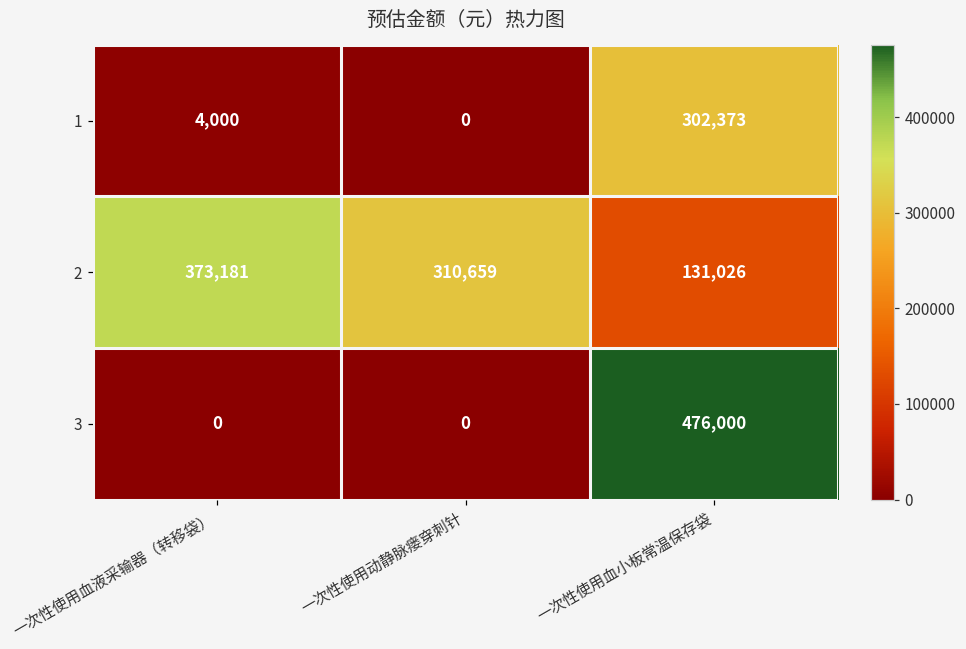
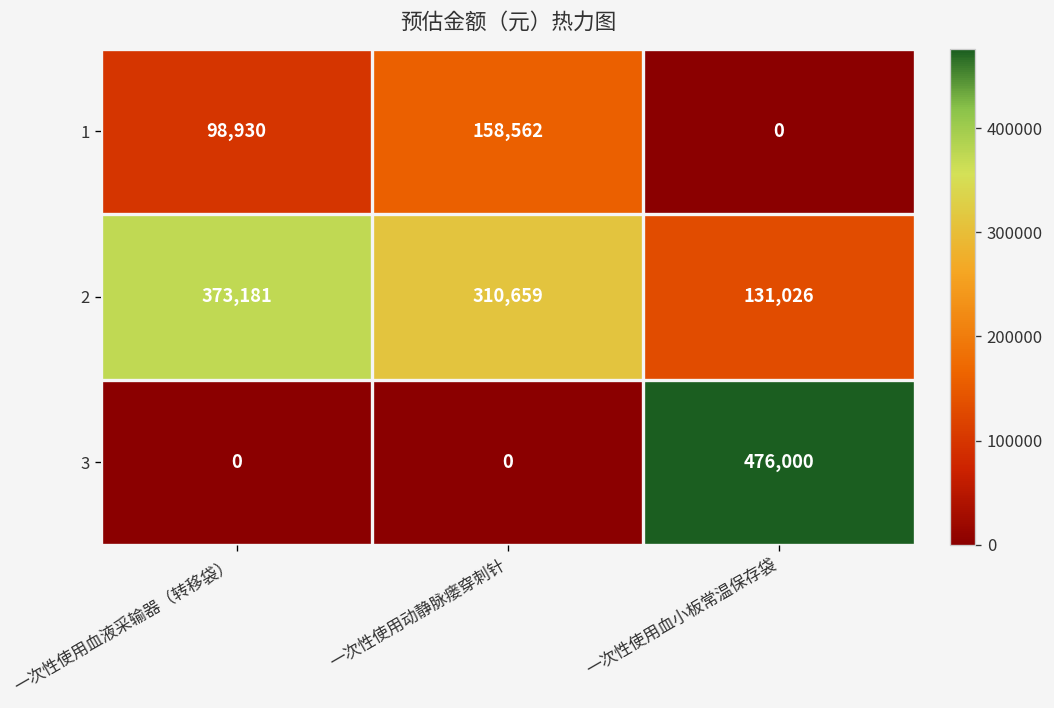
  {
    "1": {
-     "一次性使用血液采输器（转移袋）": "4,000",
-     "一次性使用动静脉瘘穿刺针": "0",
-     "一次性使用血小板常温保存袋": "302,373"
+     "一次性使用血液采输器（转移袋）": "98,930",
+     "一次性使用动静脉瘘穿刺针": "158,562",
+     "一次性使用血小板常温保存袋": "0"
    },
    "2": {
      "一次性使用血液采输器（转移袋）": "373,181",
      "一次性使用动静脉瘘穿刺针": "310,659",
      "一次性使用血小板常温保存袋": "131,026"
    },
    "3": {
      "一次性使用血液采输器（转移袋）": "0",
      "一次性使用动静脉瘘穿刺针": "0",
      "一次性使用血小板常温保存袋": "476,000"
    }
  }
